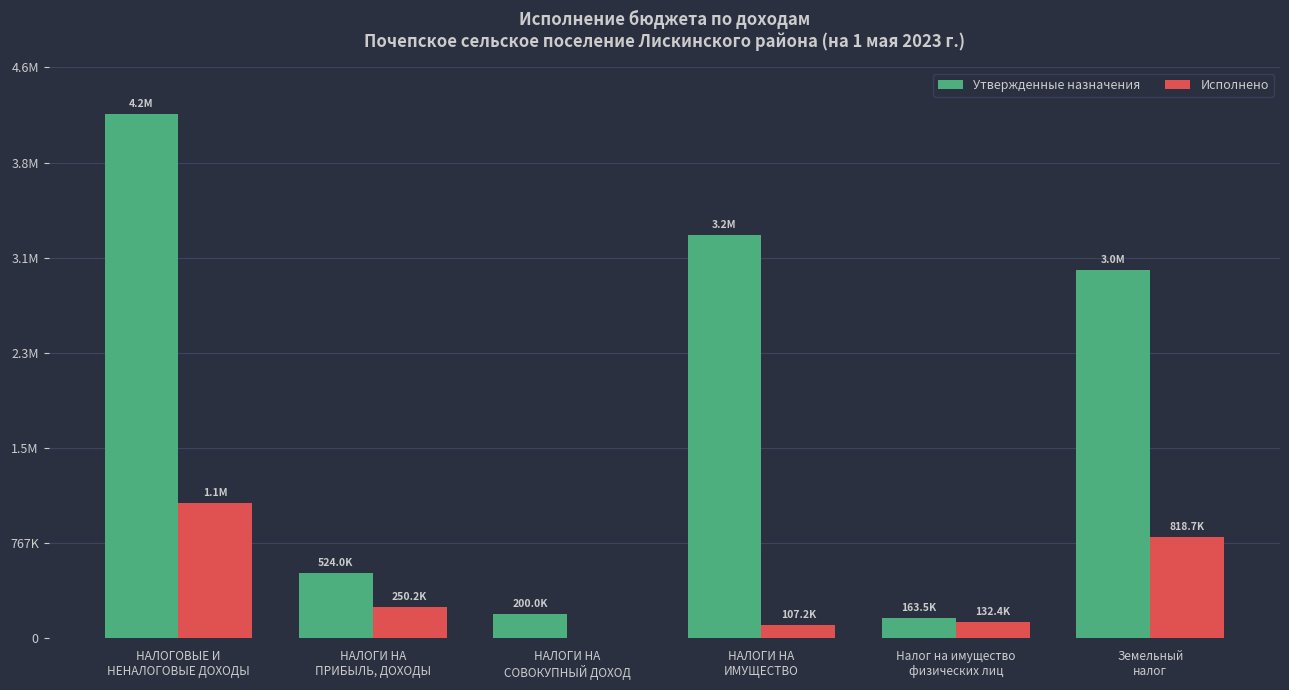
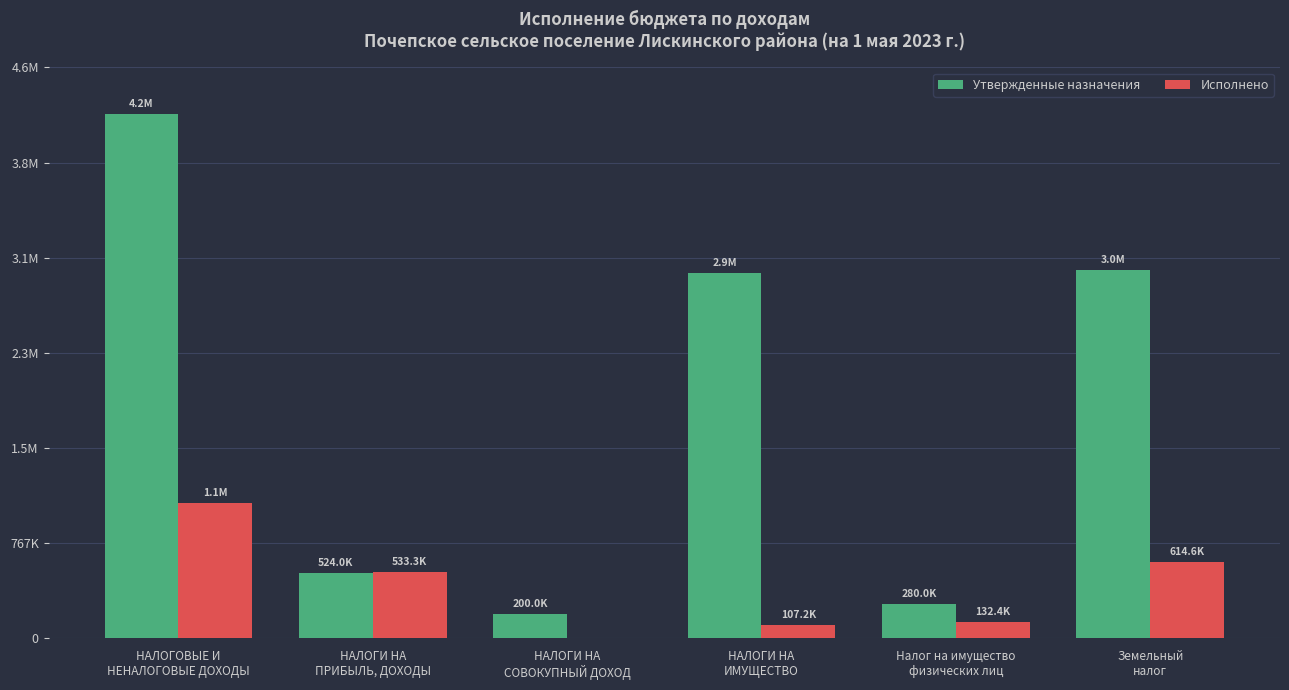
  {
    "Утвержденные назначения": {
      "НАЛОГОВЫЕ И НЕНАЛОГОВЫЕ ДОХОДЫ": "4.2M",
      "НАЛОГИ НА ПРИБЫЛЬ, ДОХОДЫ": "524.0K",
      "НАЛОГИ НА СОВОКУПНЫЙ ДОХОД": "200.0K",
-     "НАЛОГИ НА ИМУЩЕСТВО": "3.2M",
-     "Налог на имущество физических лиц": "163.5K",
+     "НАЛОГИ НА ИМУЩЕСТВО": "2.9M",
+     "Налог на имущество физических лиц": "280.0K",
      "Земельный налог": "3.0M"
    },
    "Исполнено": {
      "НАЛОГОВЫЕ И НЕНАЛОГОВЫЕ ДОХОДЫ": "1.1M",
-     "НАЛОГИ НА ПРИБЫЛЬ, ДОХОДЫ": "250.2K",
+     "НАЛОГИ НА ПРИБЫЛЬ, ДОХОДЫ": "533.3K",
      "НАЛОГИ НА ИМУЩЕСТВО": "107.2K",
      "Налог на имущество физических лиц": "132.4K",
-     "Земельный налог": "818.7K"
+     "Земельный налог": "614.6K"
    }
  }
